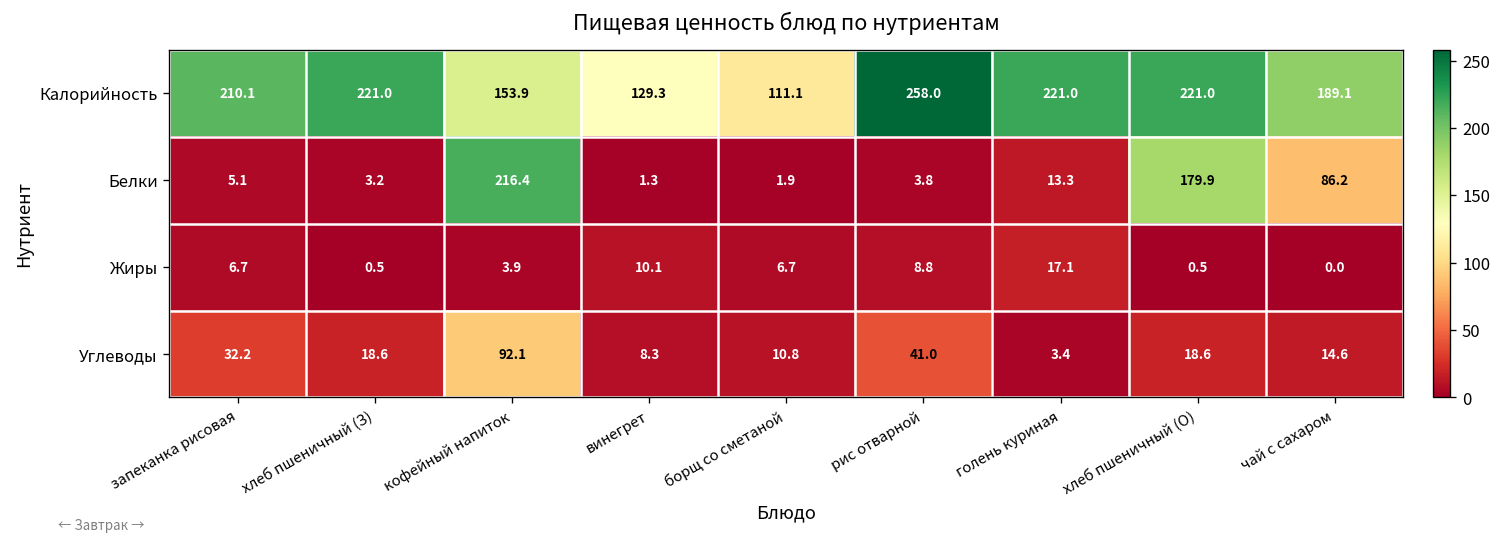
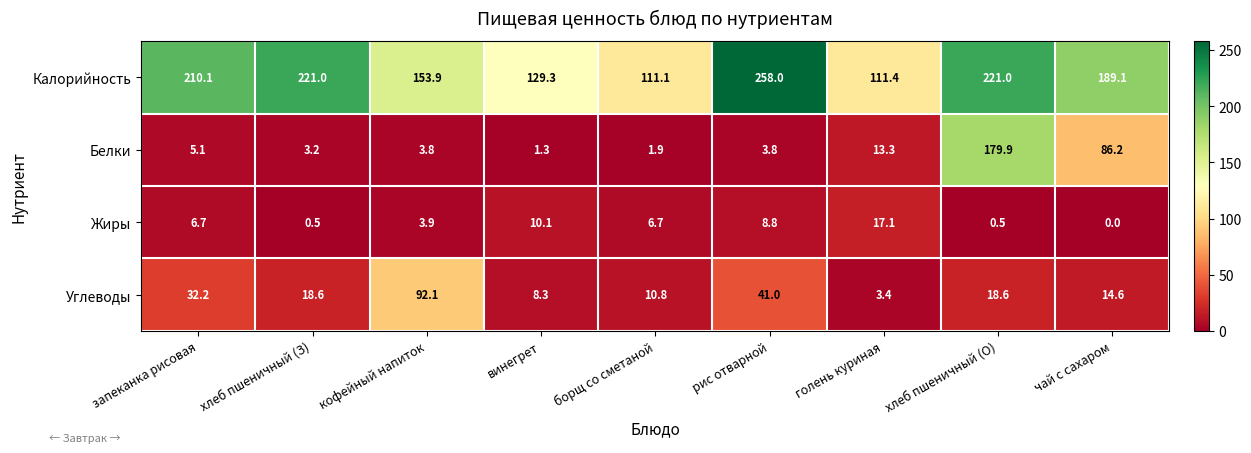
  {
    "Калорийность": {
      "запеканка рисовая": 210.1,
      "хлеб пшеничный (З)": 221.0,
      "кофейный напиток": 153.9,
      "винегрет": 129.3,
      "борщ со сметаной": 111.1,
      "рис отварной": 258.0,
-     "голень куриная": 221.0,
+     "голень куриная": 111.4,
      "хлеб пшеничный (О)": 221.0,
      "чай с сахаром": 189.1
    },
    "Белки": {
      "запеканка рисовая": 5.1,
      "хлеб пшеничный (З)": 3.2,
-     "кофейный напиток": 216.4,
+     "кофейный напиток": 3.8,
      "винегрет": 1.3,
      "борщ со сметаной": 1.9,
      "рис отварной": 3.8,
      "голень куриная": 13.3,
      "хлеб пшеничный (О)": 179.9,
      "чай с сахаром": 86.2
    },
    "Жиры": {
      "запеканка рисовая": 6.7,
      "хлеб пшеничный (З)": 0.5,
      "кофейный напиток": 3.9,
      "винегрет": 10.1,
      "борщ со сметаной": 6.7,
      "рис отварной": 8.8,
      "голень куриная": 17.1,
      "хлеб пшеничный (О)": 0.5,
      "чай с сахаром": 0.0
    },
    "Углеводы": {
      "запеканка рисовая": 32.2,
      "хлеб пшеничный (З)": 18.6,
      "кофейный напиток": 92.1,
      "винегрет": 8.3,
      "борщ со сметаной": 10.8,
      "рис отварной": 41.0,
      "голень куриная": 3.4,
      "хлеб пшеничный (О)": 18.6,
      "чай с сахаром": 14.6
    }
  }
